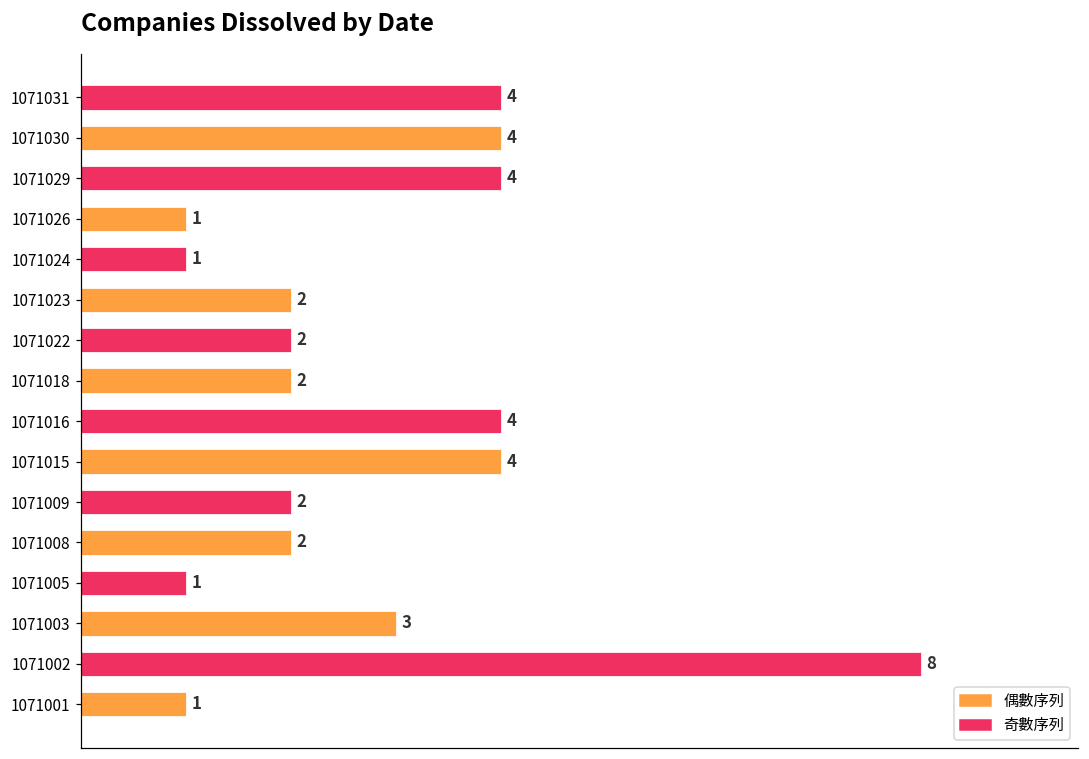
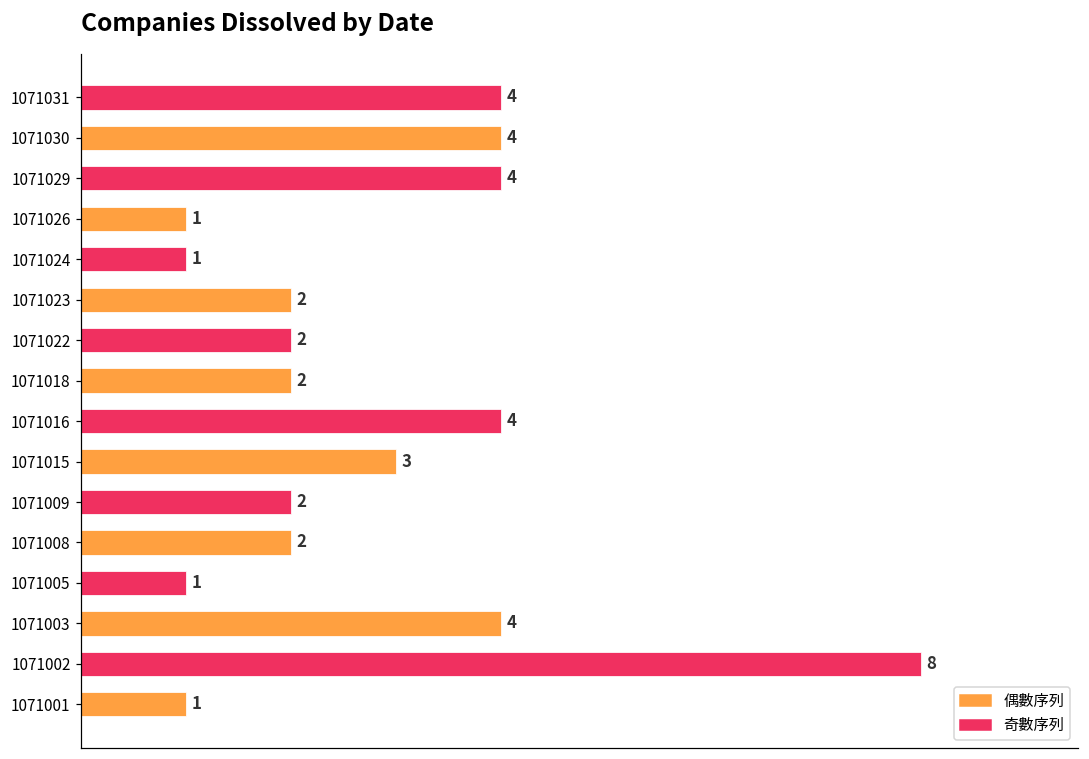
  {
    "1071031": 4,
    "1071030": 4,
    "1071029": 4,
    "1071026": 1,
    "1071024": 1,
    "1071023": 2,
    "1071022": 2,
    "1071018": 2,
    "1071016": 4,
-   "1071015": 4,
+   "1071015": 3,
    "1071009": 2,
    "1071008": 2,
    "1071005": 1,
-   "1071003": 3,
+   "1071003": 4,
    "1071002": 8,
    "1071001": 1
  }
